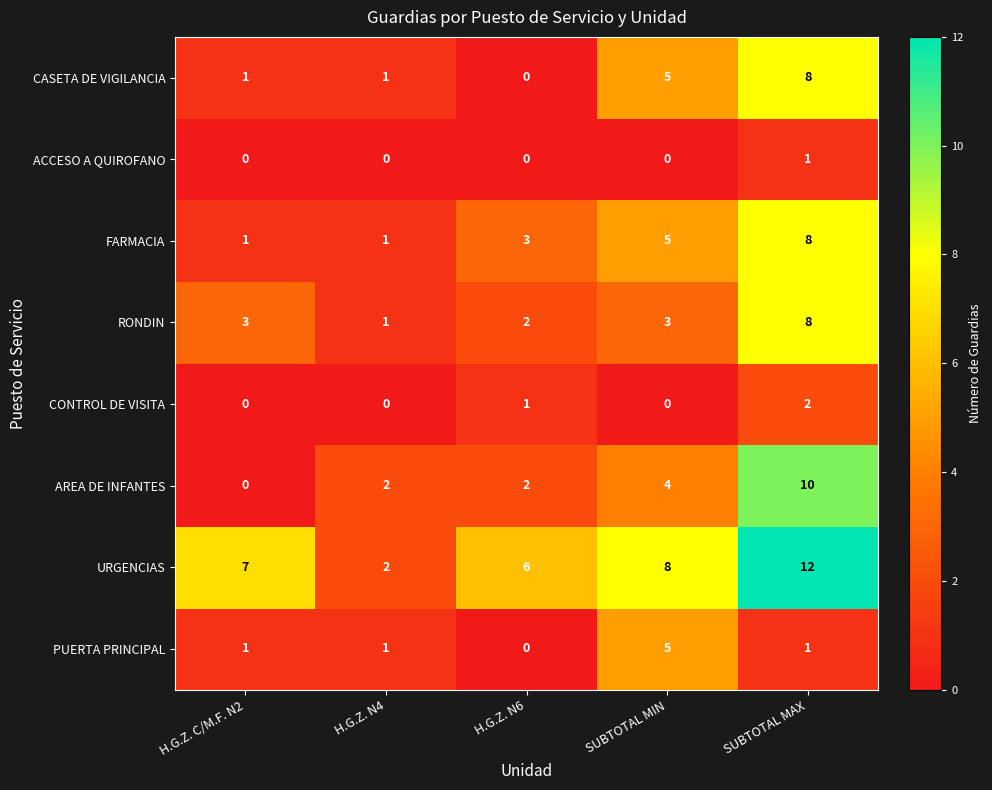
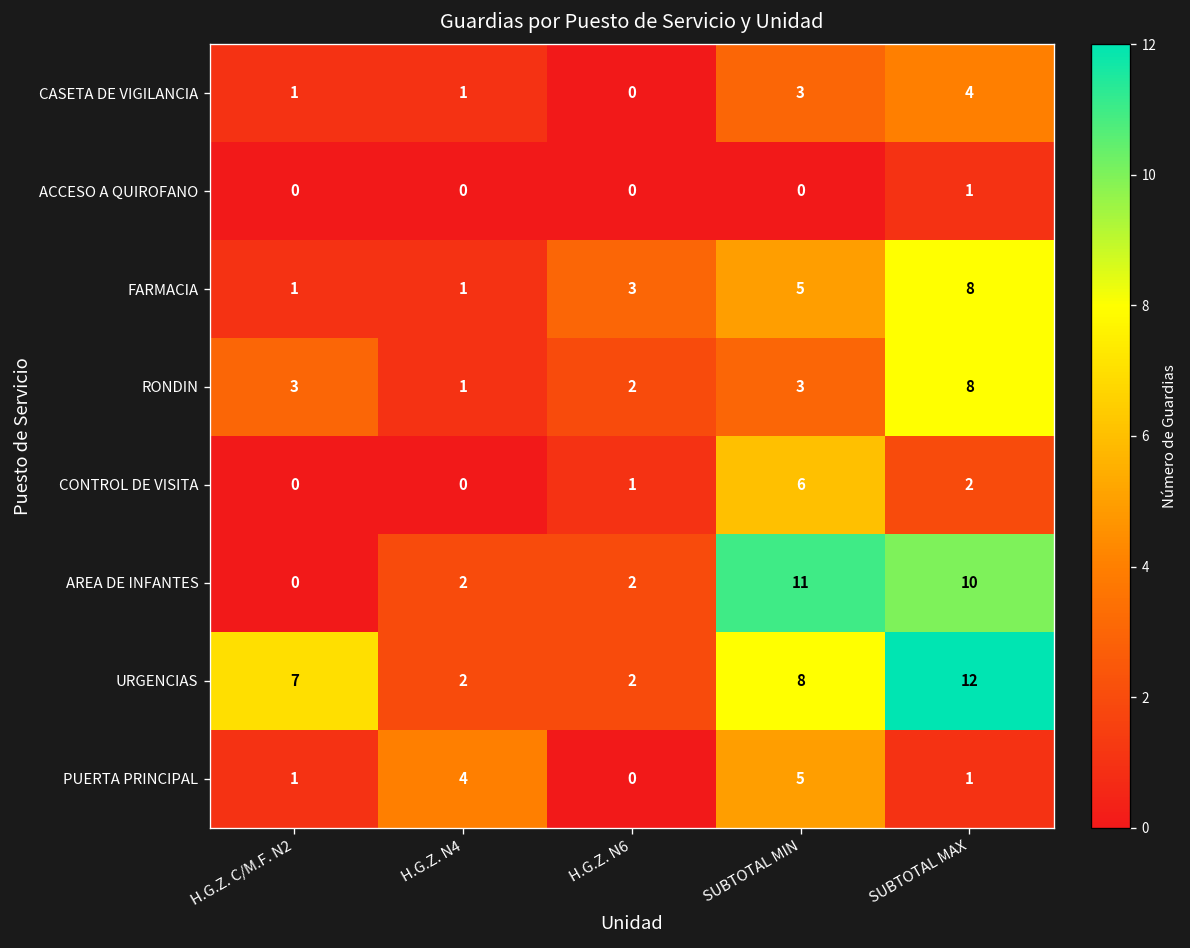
  {
    "CASETA DE VIGILANCIA": {
      "H.G.Z. C/M.F. N2": 1,
      "H.G.Z. N4": 1,
      "H.G.Z. N6": 0,
-     "SUBTOTAL MIN": 5,
-     "SUBTOTAL MAX": 8
+     "SUBTOTAL MIN": 3,
+     "SUBTOTAL MAX": 4
    },
    "ACCESO A QUIROFANO": {
      "H.G.Z. C/M.F. N2": 0,
      "H.G.Z. N4": 0,
      "H.G.Z. N6": 0,
      "SUBTOTAL MIN": 0,
      "SUBTOTAL MAX": 1
    },
    "FARMACIA": {
      "H.G.Z. C/M.F. N2": 1,
      "H.G.Z. N4": 1,
      "H.G.Z. N6": 3,
      "SUBTOTAL MIN": 5,
      "SUBTOTAL MAX": 8
    },
    "RONDIN": {
      "H.G.Z. C/M.F. N2": 3,
      "H.G.Z. N4": 1,
      "H.G.Z. N6": 2,
      "SUBTOTAL MIN": 3,
      "SUBTOTAL MAX": 8
    },
    "CONTROL DE VISITA": {
      "H.G.Z. C/M.F. N2": 0,
      "H.G.Z. N4": 0,
      "H.G.Z. N6": 1,
-     "SUBTOTAL MIN": 0,
+     "SUBTOTAL MIN": 6,
      "SUBTOTAL MAX": 2
    },
    "AREA DE INFANTES": {
      "H.G.Z. C/M.F. N2": 0,
      "H.G.Z. N4": 2,
      "H.G.Z. N6": 2,
-     "SUBTOTAL MIN": 4,
+     "SUBTOTAL MIN": 11,
      "SUBTOTAL MAX": 10
    },
    "URGENCIAS": {
      "H.G.Z. C/M.F. N2": 7,
      "H.G.Z. N4": 2,
-     "H.G.Z. N6": 6,
+     "H.G.Z. N6": 2,
      "SUBTOTAL MIN": 8,
      "SUBTOTAL MAX": 12
    },
    "PUERTA PRINCIPAL": {
      "H.G.Z. C/M.F. N2": 1,
-     "H.G.Z. N4": 1,
+     "H.G.Z. N4": 4,
      "H.G.Z. N6": 0,
      "SUBTOTAL MIN": 5,
      "SUBTOTAL MAX": 1
    }
  }
